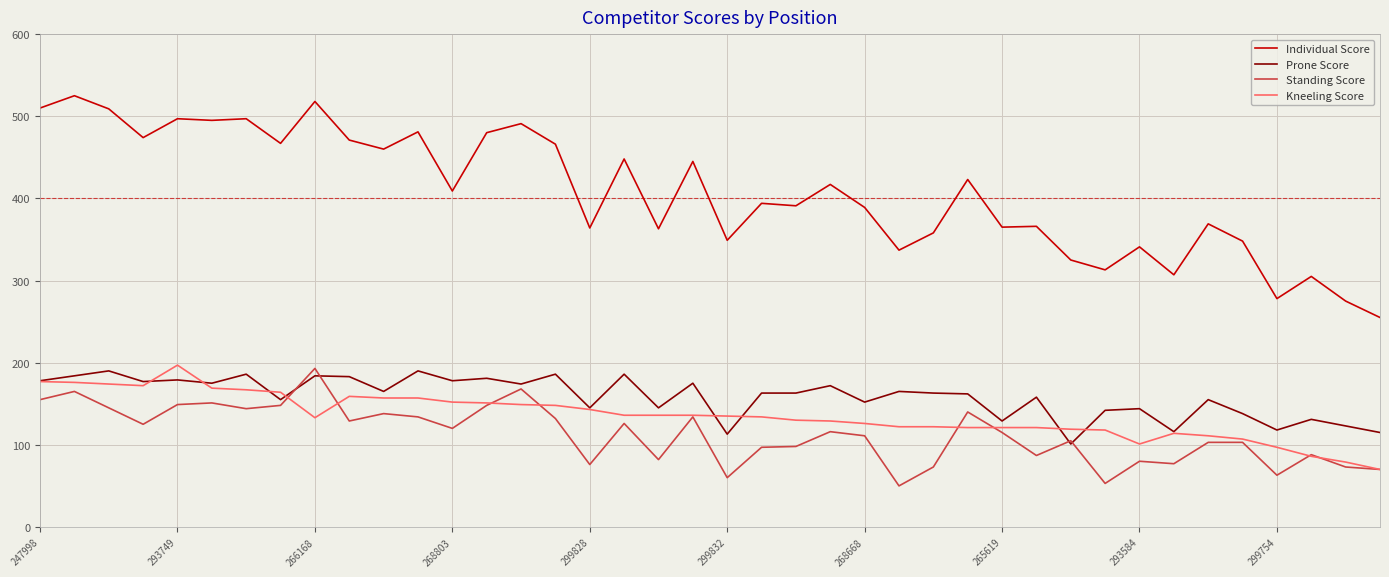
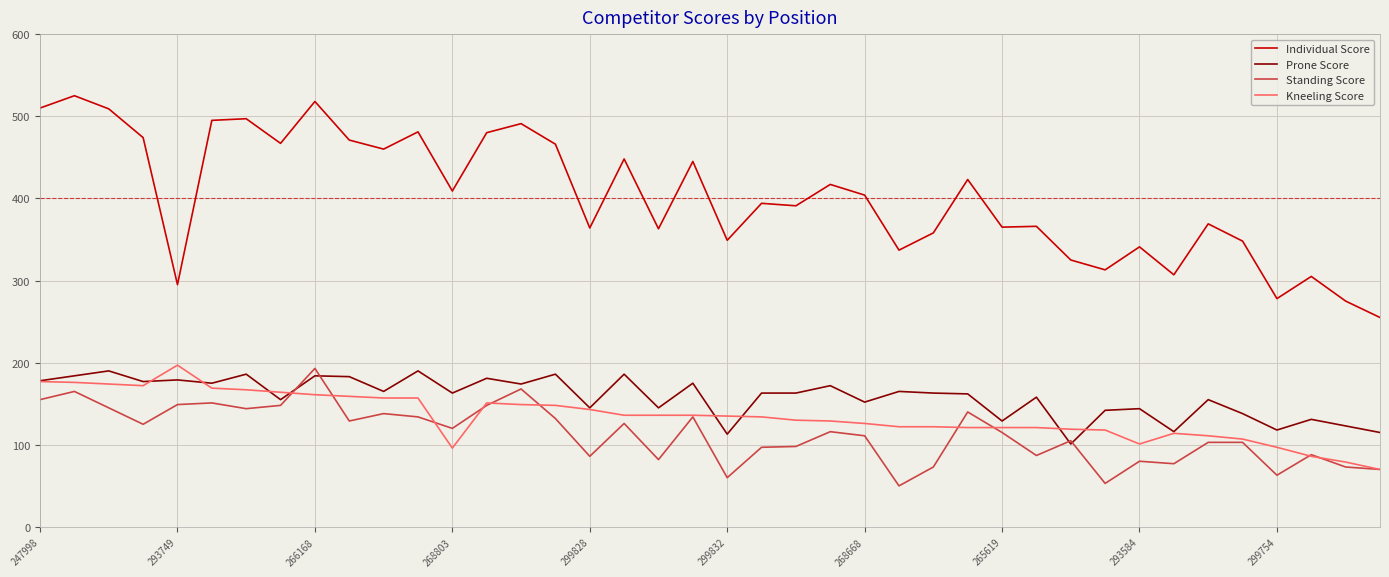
  {
    "Individual Score": {
      "247998": 510,
-     "293749": 500,
+     "293749": 300,
      "266168": 520,
      "268803": 410,
      "299828": 360,
      "299832": 350,
-     "268668": 390,
+     "268668": 400,
      "265619": 370,
      "293584": 340,
      "299754": 280
    },
    "Prone Score": {
      "293749": 180,
      "266168": 180,
-     "268803": 180,
+     "268803": 160,
      "299832": 110,
      "268668": 150,
      "265619": 130,
      "293584": 140,
      "299754": 120
    },
    "Standing Score": {
      "247998": 160,
      "293749": 150,
      "266168": 190,
      "268803": 120,
-     "299828": 80,
+     "299828": 90,
      "299832": 60,
      "268668": 110,
      "265619": 120,
      "293584": 80,
      "299754": 60
    },
    "Kneeling Score": {
      "293749": 200,
-     "266168": 130,
-     "268803": 150,
+     "266168": 160,
+     "268803": 100,
      "299832": 140,
      "268668": 130,
      "265619": 120,
      "293584": 100,
      "299754": 100
    }
  }
